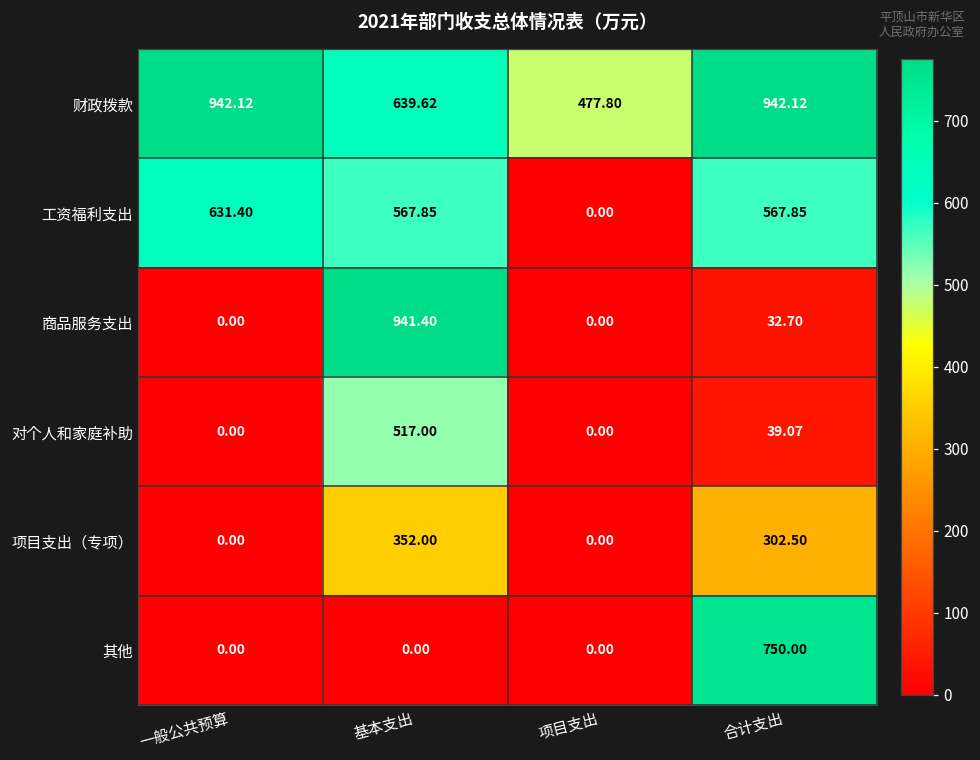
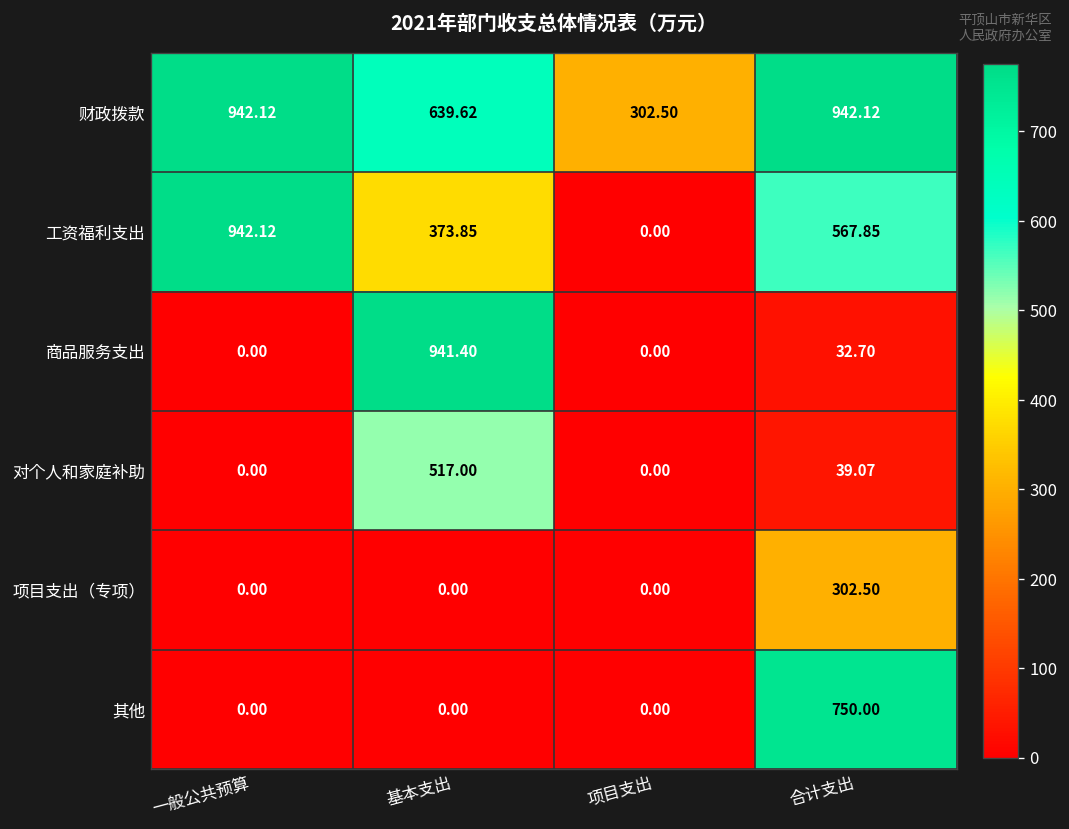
  {
    "财政拨款": {
      "一般公共预算": 942.12,
      "基本支出": 639.62,
-     "项目支出": 477.80,
+     "项目支出": 302.50,
      "合计支出": 942.12
    },
    "工资福利支出": {
-     "一般公共预算": 631.40,
-     "基本支出": 567.85,
+     "一般公共预算": 942.12,
+     "基本支出": 373.85,
      "项目支出": 0.00,
      "合计支出": 567.85
    },
    "商品服务支出": {
      "一般公共预算": 0.00,
      "基本支出": 941.40,
      "项目支出": 0.00,
      "合计支出": 32.70
    },
    "对个人和家庭补助": {
      "一般公共预算": 0.00,
      "基本支出": 517.00,
      "项目支出": 0.00,
      "合计支出": 39.07
    },
    "项目支出（专项）": {
      "一般公共预算": 0.00,
-     "基本支出": 352.00,
+     "基本支出": 0.00,
      "项目支出": 0.00,
      "合计支出": 302.50
    },
    "其他": {
      "一般公共预算": 0.00,
      "基本支出": 0.00,
      "项目支出": 0.00,
      "合计支出": 750.00
    }
  }
